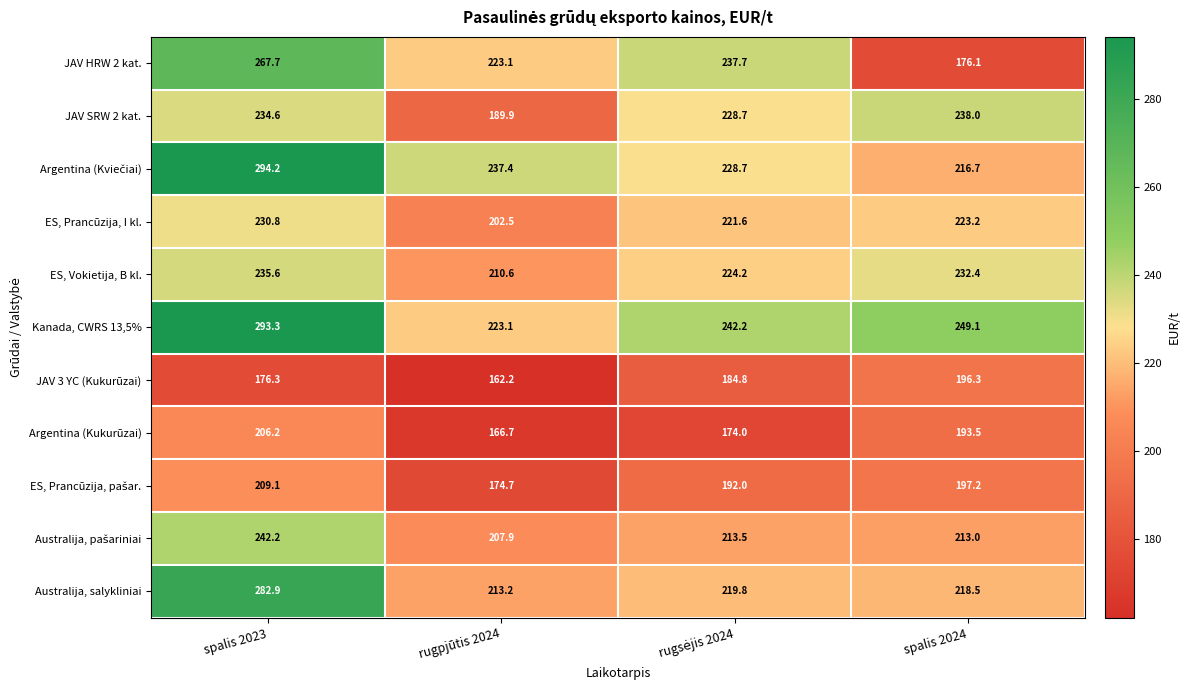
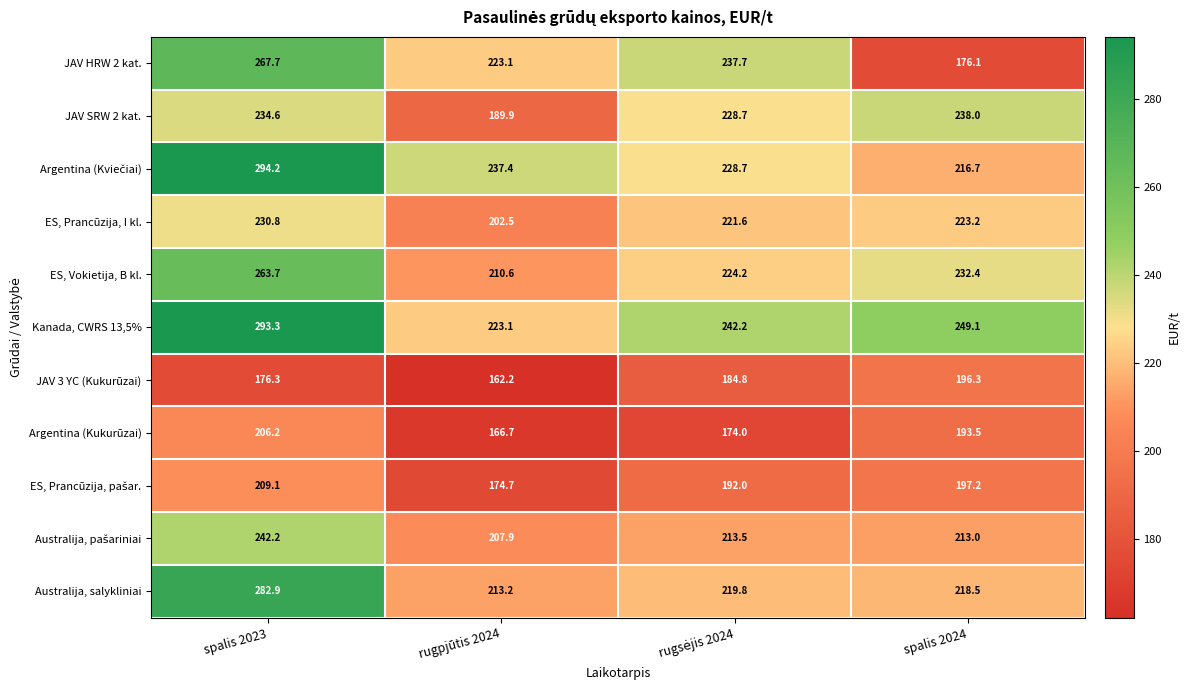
  {
    "JAV HRW 2 kat.": {
      "spalis 2023": 267.7,
      "rugpjūtis 2024": 223.1,
      "rugsėjis 2024": 237.7,
      "spalis 2024": 176.1
    },
    "JAV SRW 2 kat.": {
      "spalis 2023": 234.6,
      "rugpjūtis 2024": 189.9,
      "rugsėjis 2024": 228.7,
      "spalis 2024": 238.0
    },
    "Argentina (Kviečiai)": {
      "spalis 2023": 294.2,
      "rugpjūtis 2024": 237.4,
      "rugsėjis 2024": 228.7,
      "spalis 2024": 216.7
    },
    "ES, Prancūzija, I kl.": {
      "spalis 2023": 230.8,
      "rugpjūtis 2024": 202.5,
      "rugsėjis 2024": 221.6,
      "spalis 2024": 223.2
    },
    "ES, Vokietija, B kl.": {
-     "spalis 2023": 235.6,
+     "spalis 2023": 263.7,
      "rugpjūtis 2024": 210.6,
      "rugsėjis 2024": 224.2,
      "spalis 2024": 232.4
    },
    "Kanada, CWRS 13,5%": {
      "spalis 2023": 293.3,
      "rugpjūtis 2024": 223.1,
      "rugsėjis 2024": 242.2,
      "spalis 2024": 249.1
    },
    "JAV 3 YC (Kukurūzai)": {
      "spalis 2023": 176.3,
      "rugpjūtis 2024": 162.2,
      "rugsėjis 2024": 184.8,
      "spalis 2024": 196.3
    },
    "Argentina (Kukurūzai)": {
      "spalis 2023": 206.2,
      "rugpjūtis 2024": 166.7,
      "rugsėjis 2024": 174.0,
      "spalis 2024": 193.5
    },
    "ES, Prancūzija, pašar.": {
      "spalis 2023": 209.1,
      "rugpjūtis 2024": 174.7,
      "rugsėjis 2024": 192.0,
      "spalis 2024": 197.2
    },
    "Australija, pašariniai": {
      "spalis 2023": 242.2,
      "rugpjūtis 2024": 207.9,
      "rugsėjis 2024": 213.5,
      "spalis 2024": 213.0
    },
    "Australija, salykliniai": {
      "spalis 2023": 282.9,
      "rugpjūtis 2024": 213.2,
      "rugsėjis 2024": 219.8,
      "spalis 2024": 218.5
    }
  }
